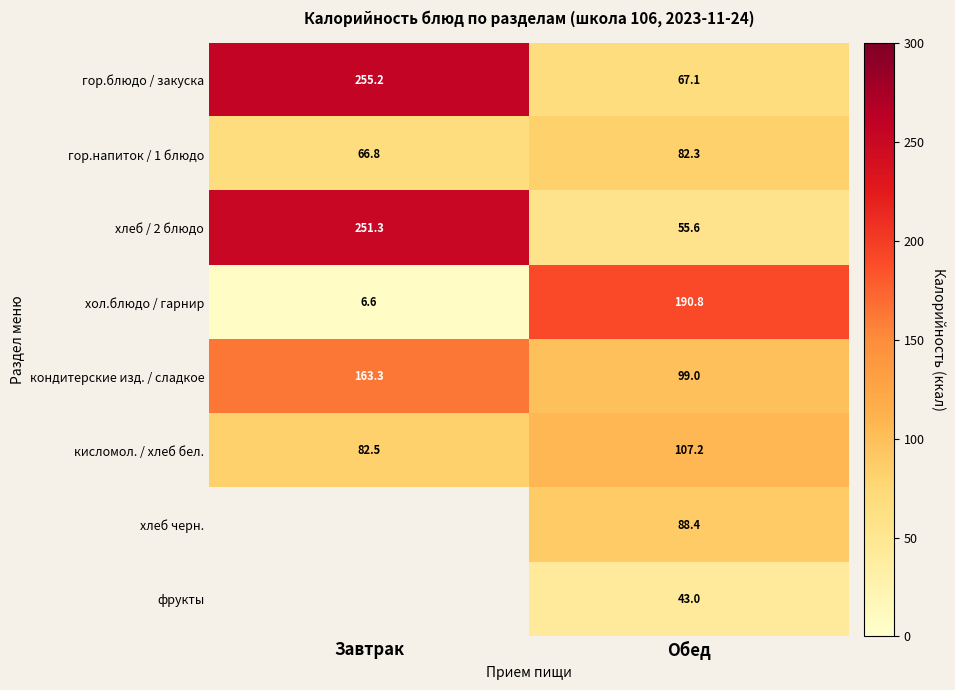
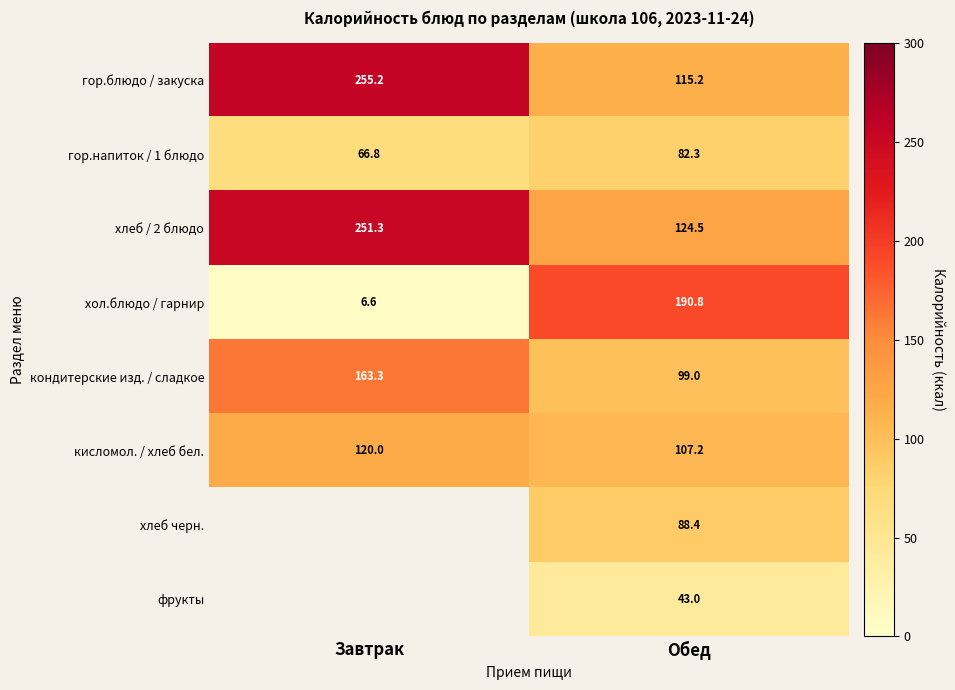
  {
    "гор.блюдо / закуска": {
      "Завтрак": 255.2,
-     "Обед": 67.1
+     "Обед": 115.2
    },
    "гор.напиток / 1 блюдо": {
      "Завтрак": 66.8,
      "Обед": 82.3
    },
    "хлеб / 2 блюдо": {
      "Завтрак": 251.3,
-     "Обед": 55.6
+     "Обед": 124.5
    },
    "хол.блюдо / гарнир": {
      "Завтрак": 6.6,
      "Обед": 190.8
    },
    "кондитерские изд. / сладкое": {
      "Завтрак": 163.3,
      "Обед": 99.0
    },
    "кисломол. / хлеб бел.": {
-     "Завтрак": 82.5,
+     "Завтрак": 120.0,
      "Обед": 107.2
    },
    "хлеб черн.": {
      "Обед": 88.4
    },
    "фрукты": {
      "Обед": 43.0
    }
  }
